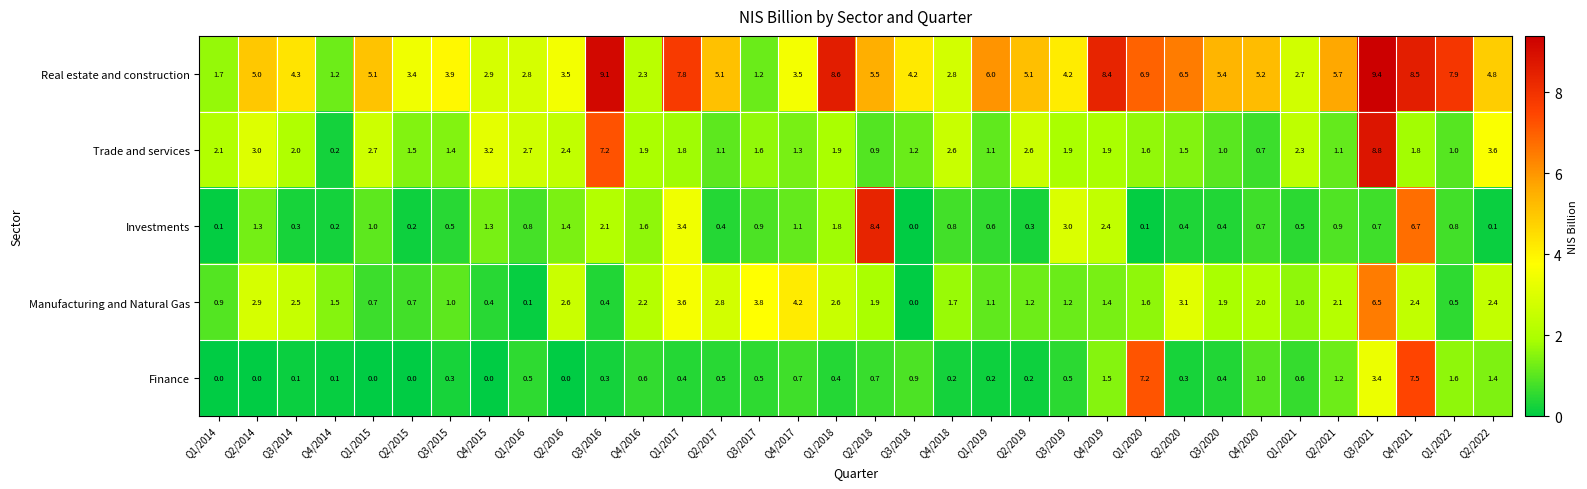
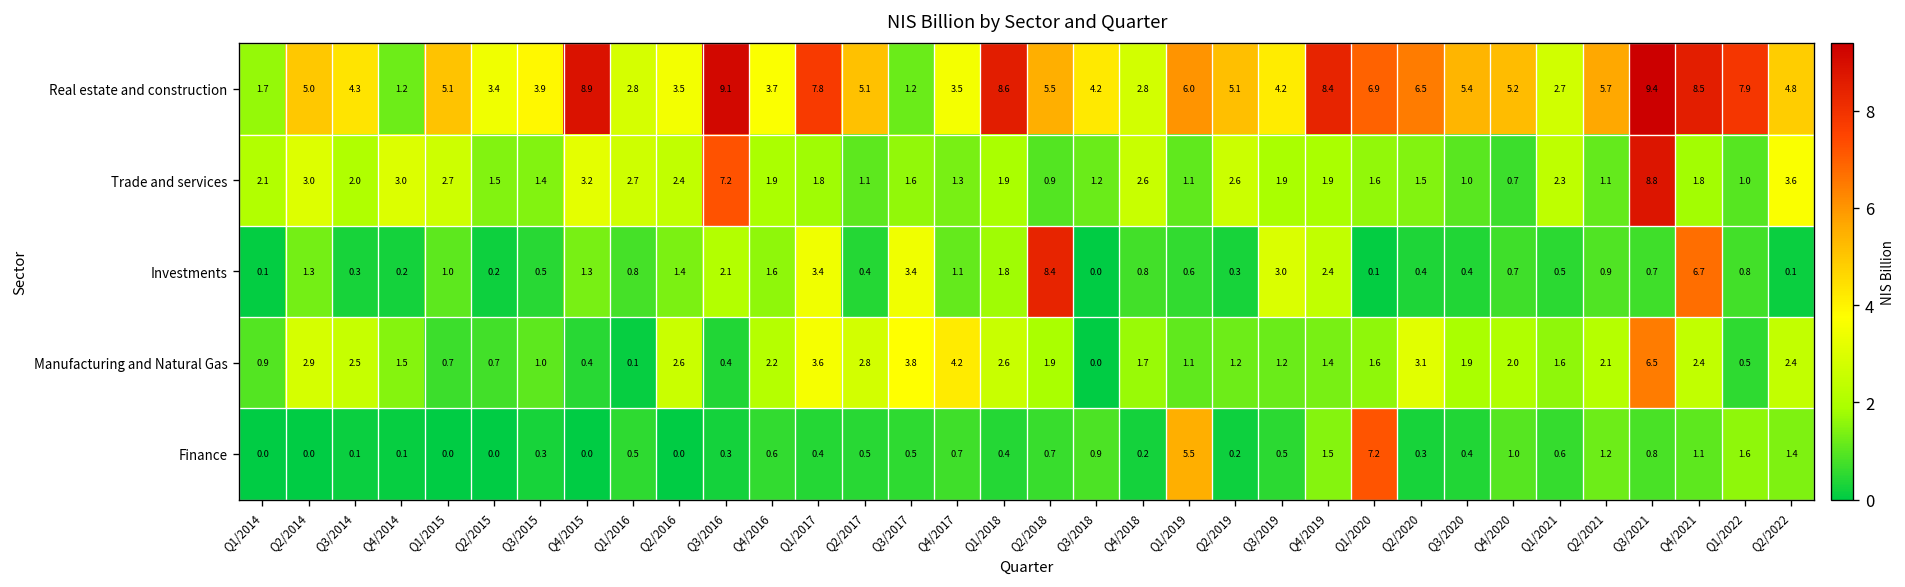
  {
    "Real estate and construction": {
      "Q1/2014": 1.7,
      "Q2/2014": 5.0,
      "Q3/2014": 4.3,
      "Q4/2014": 1.2,
      "Q1/2015": 5.1,
      "Q2/2015": 3.4,
      "Q3/2015": 3.9,
-     "Q4/2015": 2.9,
+     "Q4/2015": 8.9,
      "Q1/2016": 2.8,
      "Q2/2016": 3.5,
      "Q3/2016": 9.1,
-     "Q4/2016": 2.3,
+     "Q4/2016": 3.7,
      "Q1/2017": 7.8,
      "Q2/2017": 5.1,
      "Q3/2017": 1.2,
      "Q4/2017": 3.5,
      "Q1/2018": 8.6,
      "Q2/2018": 5.5,
      "Q3/2018": 4.2,
      "Q4/2018": 2.8,
      "Q1/2019": 6.0,
      "Q2/2019": 5.1,
      "Q3/2019": 4.2,
      "Q4/2019": 8.4,
      "Q1/2020": 6.9,
      "Q2/2020": 6.5,
      "Q3/2020": 5.4,
      "Q4/2020": 5.2,
      "Q1/2021": 2.7,
      "Q2/2021": 5.7,
      "Q3/2021": 9.4,
      "Q4/2021": 8.5,
      "Q1/2022": 7.9,
      "Q2/2022": 4.8
    },
    "Trade and services": {
      "Q1/2014": 2.1,
      "Q2/2014": 3.0,
      "Q3/2014": 2.0,
-     "Q4/2014": 0.2,
+     "Q4/2014": 3.0,
      "Q1/2015": 2.7,
      "Q2/2015": 1.5,
      "Q3/2015": 1.4,
      "Q4/2015": 3.2,
      "Q1/2016": 2.7,
      "Q2/2016": 2.4,
      "Q3/2016": 7.2,
      "Q4/2016": 1.9,
      "Q1/2017": 1.8,
      "Q2/2017": 1.1,
      "Q3/2017": 1.6,
      "Q4/2017": 1.3,
      "Q1/2018": 1.9,
      "Q2/2018": 0.9,
      "Q3/2018": 1.2,
      "Q4/2018": 2.6,
      "Q1/2019": 1.1,
      "Q2/2019": 2.6,
      "Q3/2019": 1.9,
      "Q4/2019": 1.9,
      "Q1/2020": 1.6,
      "Q2/2020": 1.5,
      "Q3/2020": 1.0,
      "Q4/2020": 0.7,
      "Q1/2021": 2.3,
      "Q2/2021": 1.1,
      "Q3/2021": 8.8,
      "Q4/2021": 1.8,
      "Q1/2022": 1.0,
      "Q2/2022": 3.6
    },
    "Investments": {
      "Q1/2014": 0.1,
      "Q2/2014": 1.3,
      "Q3/2014": 0.3,
      "Q4/2014": 0.2,
      "Q1/2015": 1.0,
      "Q2/2015": 0.2,
      "Q3/2015": 0.5,
      "Q4/2015": 1.3,
      "Q1/2016": 0.8,
      "Q2/2016": 1.4,
      "Q3/2016": 2.1,
      "Q4/2016": 1.6,
      "Q1/2017": 3.4,
      "Q2/2017": 0.4,
-     "Q3/2017": 0.9,
+     "Q3/2017": 3.4,
      "Q4/2017": 1.1,
      "Q1/2018": 1.8,
      "Q2/2018": 8.4,
      "Q3/2018": 0.0,
      "Q4/2018": 0.8,
      "Q1/2019": 0.6,
      "Q2/2019": 0.3,
      "Q3/2019": 3.0,
      "Q4/2019": 2.4,
      "Q1/2020": 0.1,
      "Q2/2020": 0.4,
      "Q3/2020": 0.4,
      "Q4/2020": 0.7,
      "Q1/2021": 0.5,
      "Q2/2021": 0.9,
      "Q3/2021": 0.7,
      "Q4/2021": 6.7,
      "Q1/2022": 0.8,
      "Q2/2022": 0.1
    },
    "Manufacturing and Natural Gas": {
      "Q1/2014": 0.9,
      "Q2/2014": 2.9,
      "Q3/2014": 2.5,
      "Q4/2014": 1.5,
      "Q1/2015": 0.7,
      "Q2/2015": 0.7,
      "Q3/2015": 1.0,
      "Q4/2015": 0.4,
      "Q1/2016": 0.1,
      "Q2/2016": 2.6,
      "Q3/2016": 0.4,
      "Q4/2016": 2.2,
      "Q1/2017": 3.6,
      "Q2/2017": 2.8,
      "Q3/2017": 3.8,
      "Q4/2017": 4.2,
      "Q1/2018": 2.6,
      "Q2/2018": 1.9,
      "Q3/2018": 0.0,
      "Q4/2018": 1.7,
      "Q1/2019": 1.1,
      "Q2/2019": 1.2,
      "Q3/2019": 1.2,
      "Q4/2019": 1.4,
      "Q1/2020": 1.6,
      "Q2/2020": 3.1,
      "Q3/2020": 1.9,
      "Q4/2020": 2.0,
      "Q1/2021": 1.6,
      "Q2/2021": 2.1,
      "Q3/2021": 6.5,
      "Q4/2021": 2.4,
      "Q1/2022": 0.5,
      "Q2/2022": 2.4
    },
    "Finance": {
      "Q1/2014": 0.0,
      "Q2/2014": 0.0,
      "Q3/2014": 0.1,
      "Q4/2014": 0.1,
      "Q1/2015": 0.0,
      "Q2/2015": 0.0,
      "Q3/2015": 0.3,
      "Q4/2015": 0.0,
      "Q1/2016": 0.5,
      "Q2/2016": 0.0,
      "Q3/2016": 0.3,
      "Q4/2016": 0.6,
      "Q1/2017": 0.4,
      "Q2/2017": 0.5,
      "Q3/2017": 0.5,
      "Q4/2017": 0.7,
      "Q1/2018": 0.4,
      "Q2/2018": 0.7,
      "Q3/2018": 0.9,
      "Q4/2018": 0.2,
-     "Q1/2019": 0.2,
+     "Q1/2019": 5.5,
      "Q2/2019": 0.2,
      "Q3/2019": 0.5,
      "Q4/2019": 1.5,
      "Q1/2020": 7.2,
      "Q2/2020": 0.3,
      "Q3/2020": 0.4,
      "Q4/2020": 1.0,
      "Q1/2021": 0.6,
      "Q2/2021": 1.2,
-     "Q3/2021": 3.4,
-     "Q4/2021": 7.5,
+     "Q3/2021": 0.8,
+     "Q4/2021": 1.1,
      "Q1/2022": 1.6,
      "Q2/2022": 1.4
    }
  }
